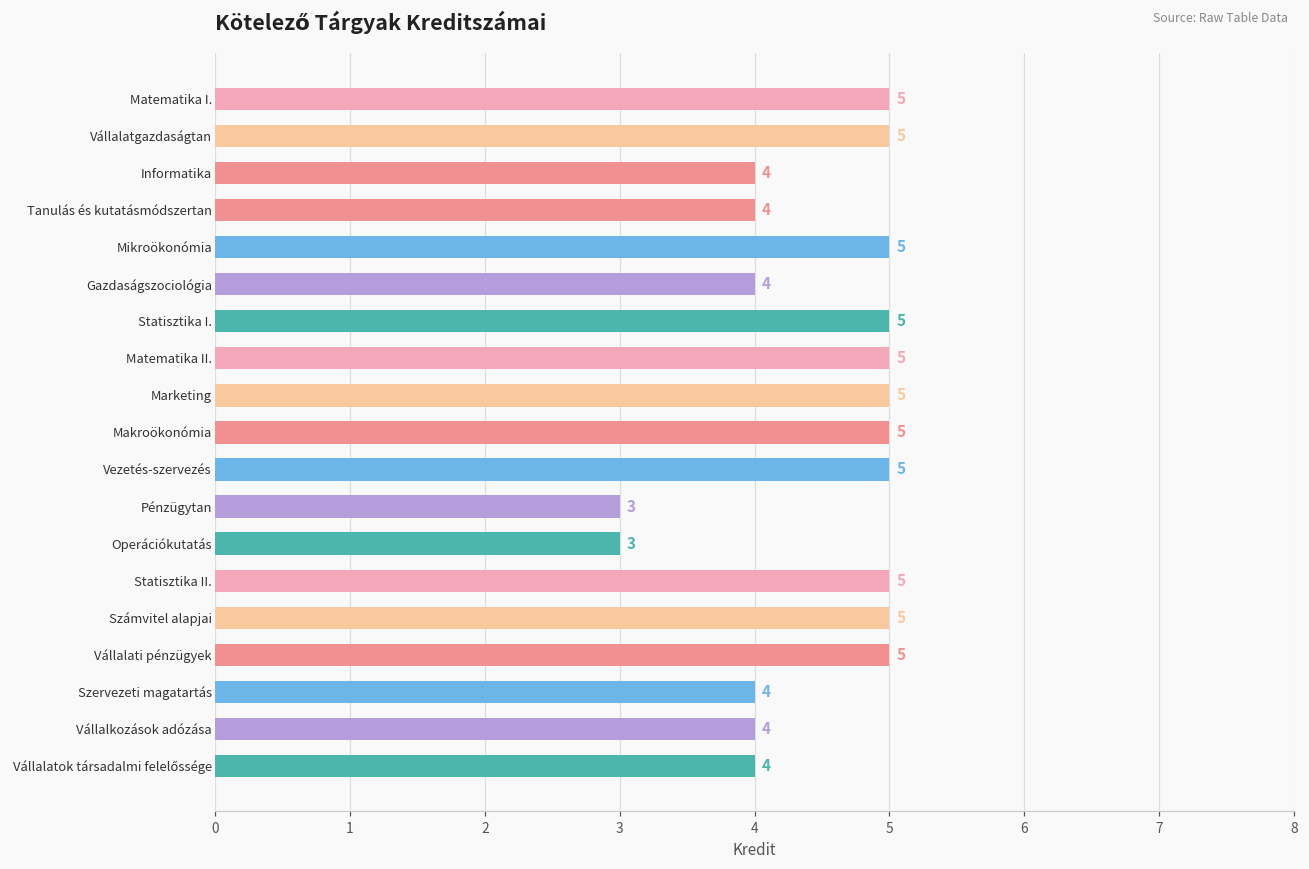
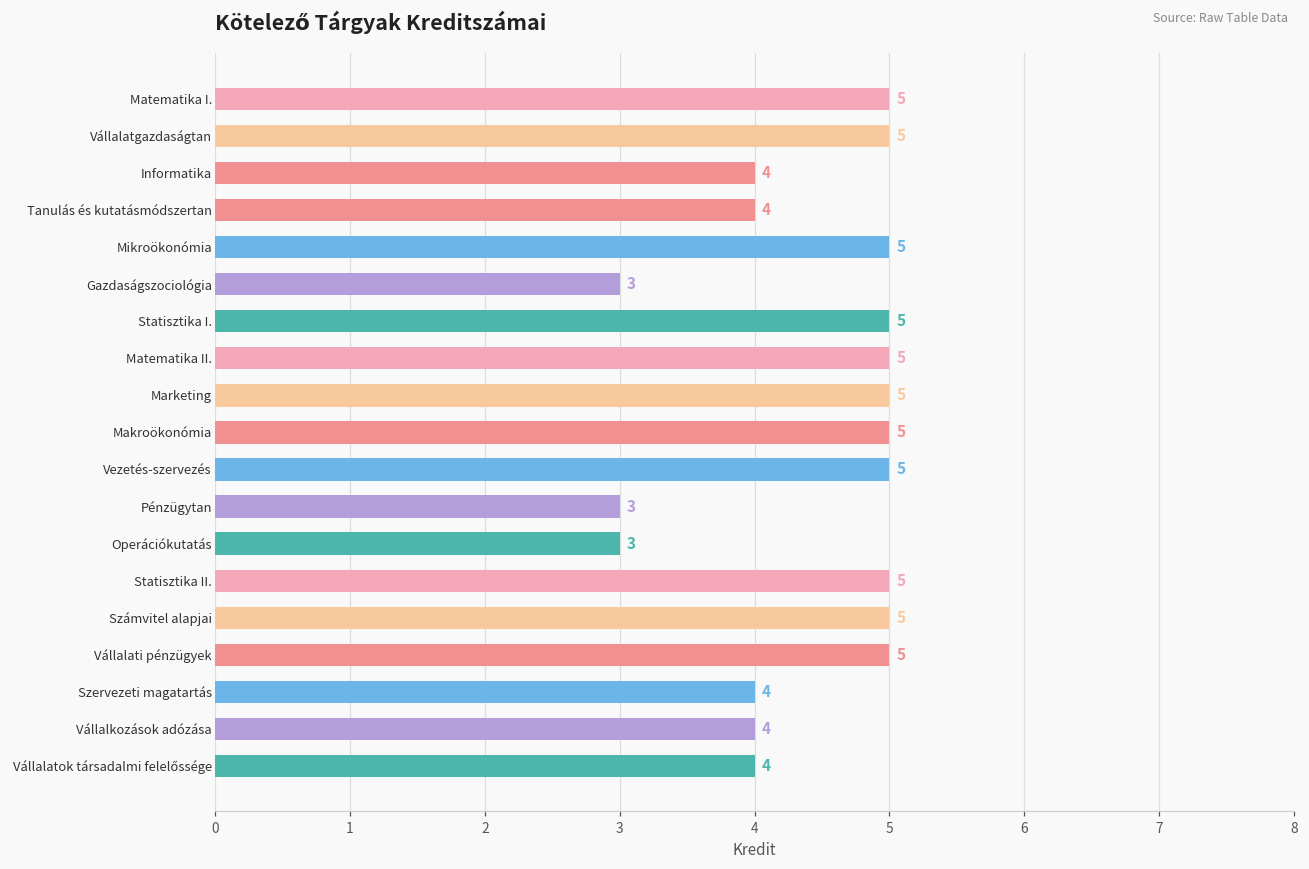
  {
    "Matematika I.": 5,
    "Vállalatgazdaságtan": 5,
    "Informatika": 4,
    "Tanulás és kutatásmódszertan": 4,
    "Mikroökonómia": 5,
-   "Gazdaságszociológia": 4,
+   "Gazdaságszociológia": 3,
    "Statisztika I.": 5,
    "Matematika II.": 5,
    "Marketing": 5,
    "Makroökonómia": 5,
    "Vezetés-szervezés": 5,
    "Pénzügytan": 3,
    "Operációkutatás": 3,
    "Statisztika II.": 5,
    "Számvitel alapjai": 5,
    "Vállalati pénzügyek": 5,
    "Szervezeti magatartás": 4,
    "Vállalkozások adózása": 4,
    "Vállalatok társadalmi felelőssége": 4
  }
